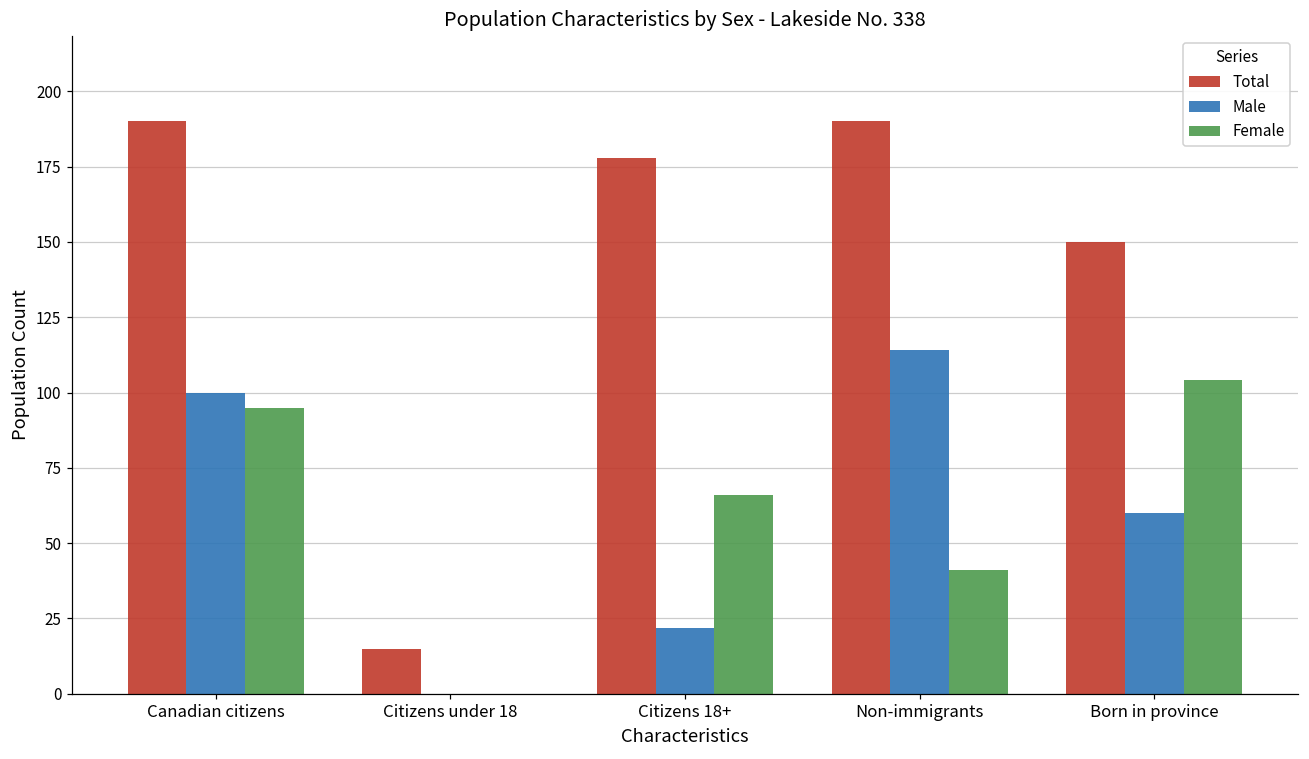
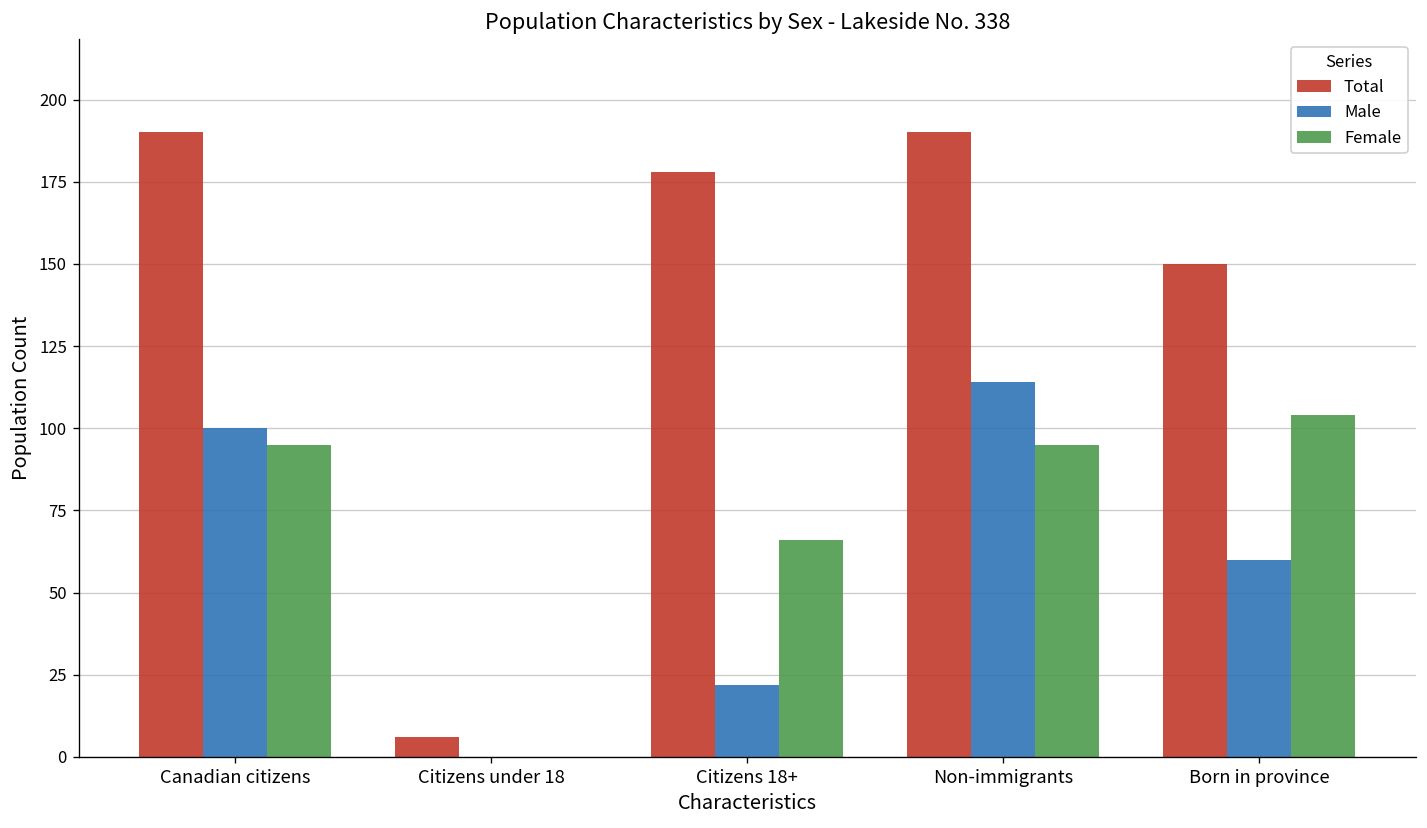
  {
    "Total": {
      "Canadian citizens": 190,
-     "Citizens under 18": 15,
+     "Citizens under 18": 6,
      "Citizens 18+": 178,
      "Non-immigrants": 190,
      "Born in province": 150
    },
    "Male": {
      "Canadian citizens": 100,
      "Citizens under 18": 0,
      "Citizens 18+": 22,
      "Non-immigrants": 114,
      "Born in province": 60
    },
    "Female": {
      "Canadian citizens": 95,
      "Citizens under 18": 0,
      "Citizens 18+": 66,
-     "Non-immigrants": 41,
+     "Non-immigrants": 95,
      "Born in province": 104
    }
  }
